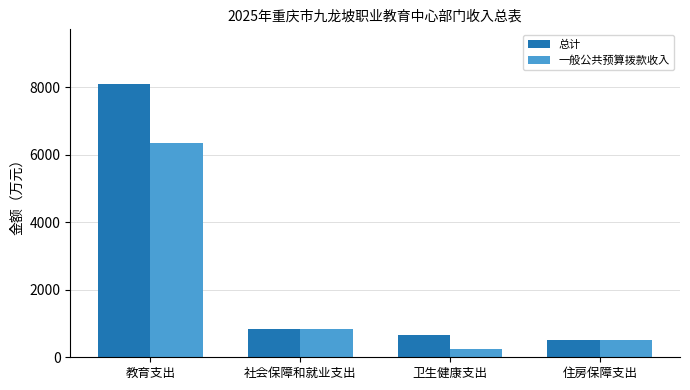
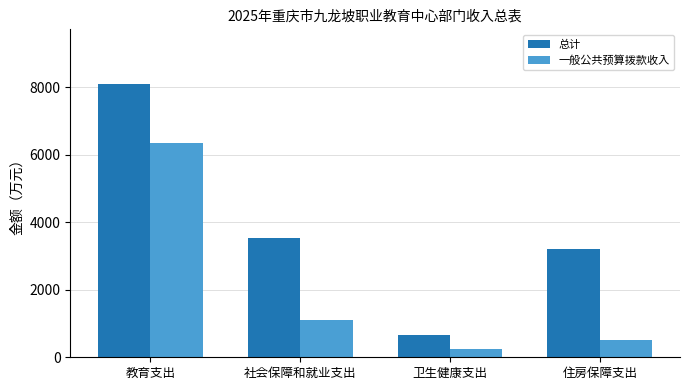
  {
    "总计": {
      "教育支出": 8100,
-     "社会保障和就业支出": 800,
+     "社会保障和就业支出": 3500,
      "卫生健康支出": 700,
-     "住房保障支出": 500
+     "住房保障支出": 3200
    },
    "一般公共预算拨款收入": {
      "教育支出": 6400,
-     "社会保障和就业支出": 800,
+     "社会保障和就业支出": 1100,
      "卫生健康支出": 200,
      "住房保障支出": 500
    }
  }
